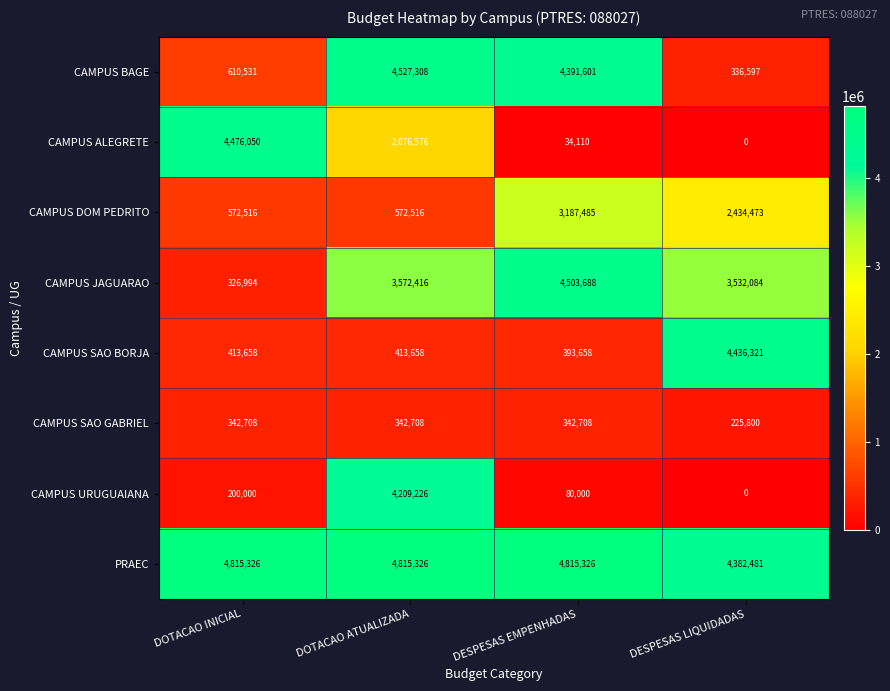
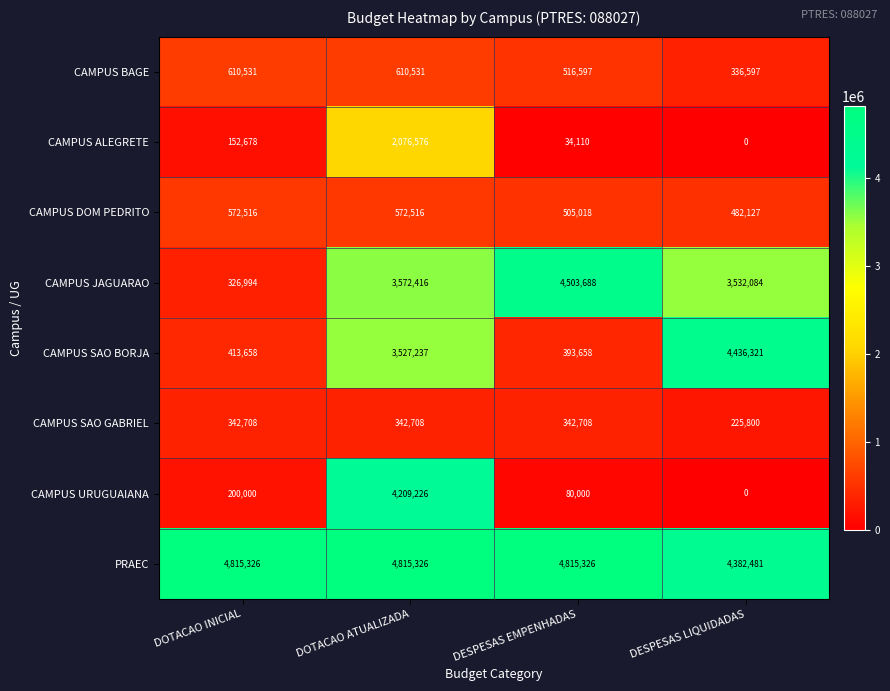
  {
    "CAMPUS BAGE": {
      "DOTACAO INICIAL": "610,531",
-     "DOTACAO ATUALIZADA": "4,527,308",
-     "DESPESAS EMPENHADAS": "4,391,601",
+     "DOTACAO ATUALIZADA": "610,531",
+     "DESPESAS EMPENHADAS": "516,597",
      "DESPESAS LIQUIDADAS": "336,597"
    },
    "CAMPUS ALEGRETE": {
-     "DOTACAO INICIAL": "4,476,050",
+     "DOTACAO INICIAL": "152,678",
      "DOTACAO ATUALIZADA": "2,076,576",
      "DESPESAS EMPENHADAS": "34,110",
      "DESPESAS LIQUIDADAS": "0"
    },
    "CAMPUS DOM PEDRITO": {
      "DOTACAO INICIAL": "572,516",
      "DOTACAO ATUALIZADA": "572,516",
-     "DESPESAS EMPENHADAS": "3,187,485",
-     "DESPESAS LIQUIDADAS": "2,434,473"
+     "DESPESAS EMPENHADAS": "505,018",
+     "DESPESAS LIQUIDADAS": "482,127"
    },
    "CAMPUS JAGUARAO": {
      "DOTACAO INICIAL": "326,994",
      "DOTACAO ATUALIZADA": "3,572,416",
      "DESPESAS EMPENHADAS": "4,503,688",
      "DESPESAS LIQUIDADAS": "3,532,084"
    },
    "CAMPUS SAO BORJA": {
      "DOTACAO INICIAL": "413,658",
-     "DOTACAO ATUALIZADA": "413,658",
+     "DOTACAO ATUALIZADA": "3,527,237",
      "DESPESAS EMPENHADAS": "393,658",
      "DESPESAS LIQUIDADAS": "4,436,321"
    },
    "CAMPUS SAO GABRIEL": {
      "DOTACAO INICIAL": "342,708",
      "DOTACAO ATUALIZADA": "342,708",
      "DESPESAS EMPENHADAS": "342,708",
      "DESPESAS LIQUIDADAS": "225,800"
    },
    "CAMPUS URUGUAIANA": {
      "DOTACAO INICIAL": "200,000",
      "DOTACAO ATUALIZADA": "4,209,226",
      "DESPESAS EMPENHADAS": "80,000",
      "DESPESAS LIQUIDADAS": "0"
    },
    "PRAEC": {
      "DOTACAO INICIAL": "4,815,326",
      "DOTACAO ATUALIZADA": "4,815,326",
      "DESPESAS EMPENHADAS": "4,815,326",
      "DESPESAS LIQUIDADAS": "4,382,481"
    }
  }
